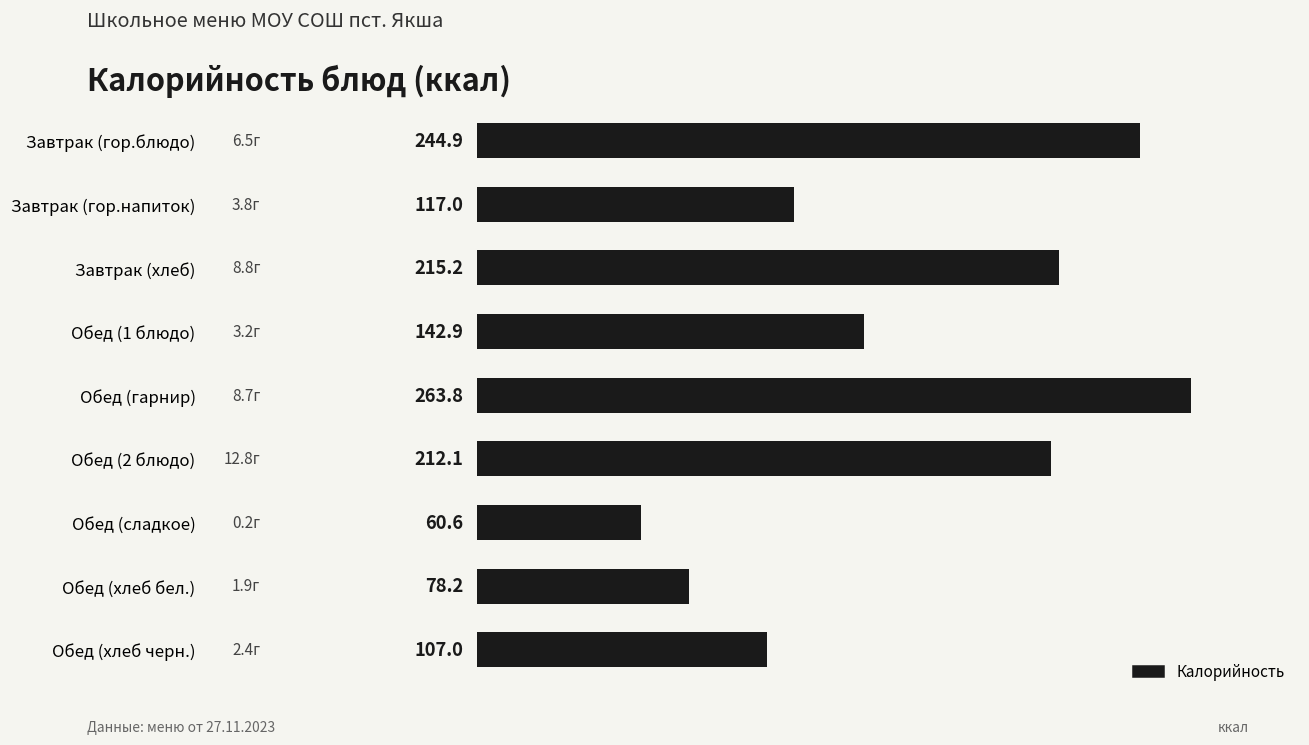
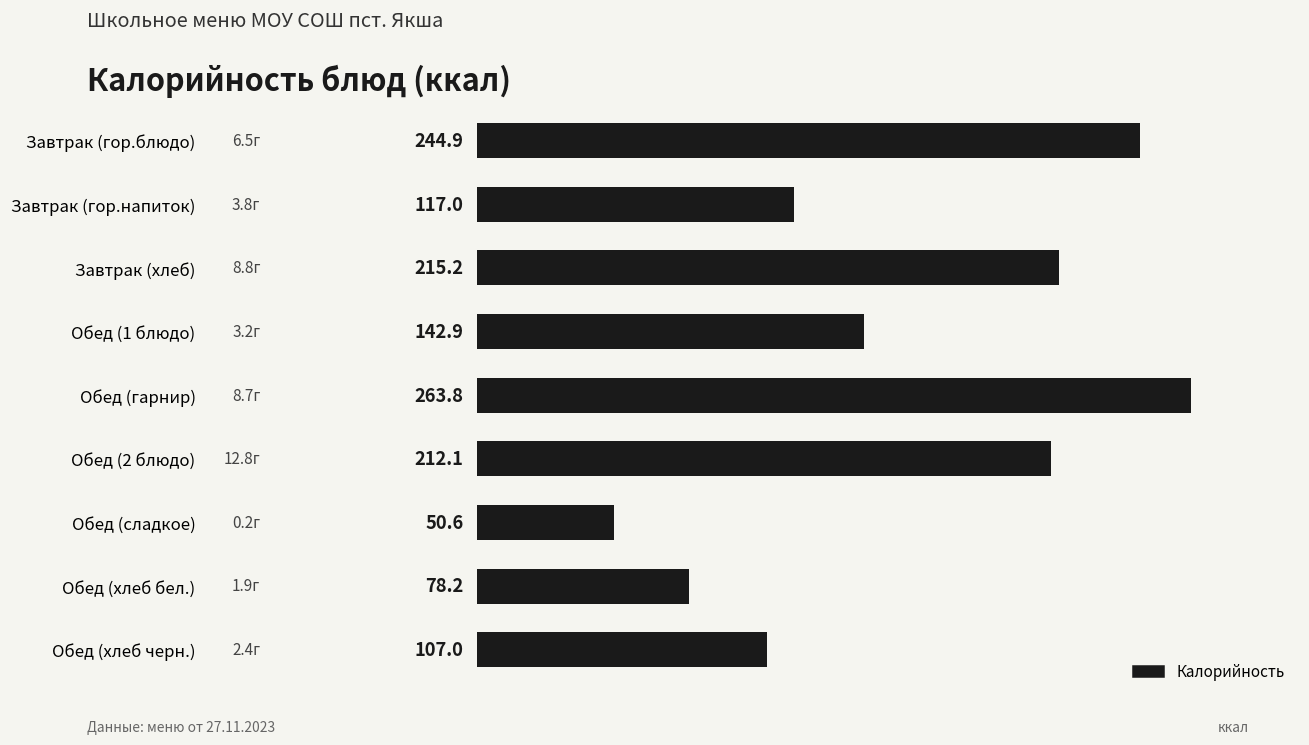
  {
-   "Обед (сладкое)": 60.6
+   "Обед (сладкое)": 50.6
  }
